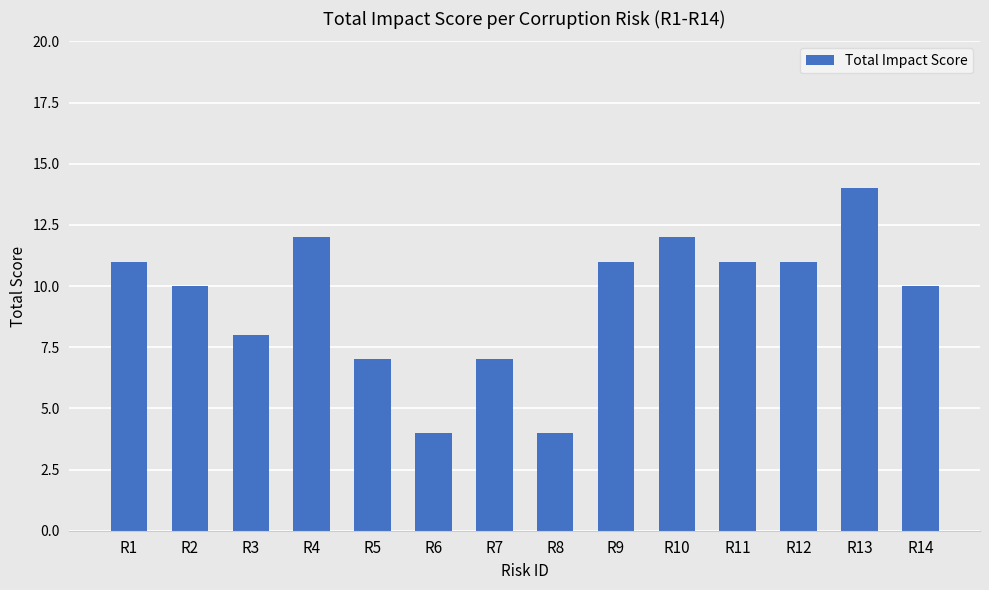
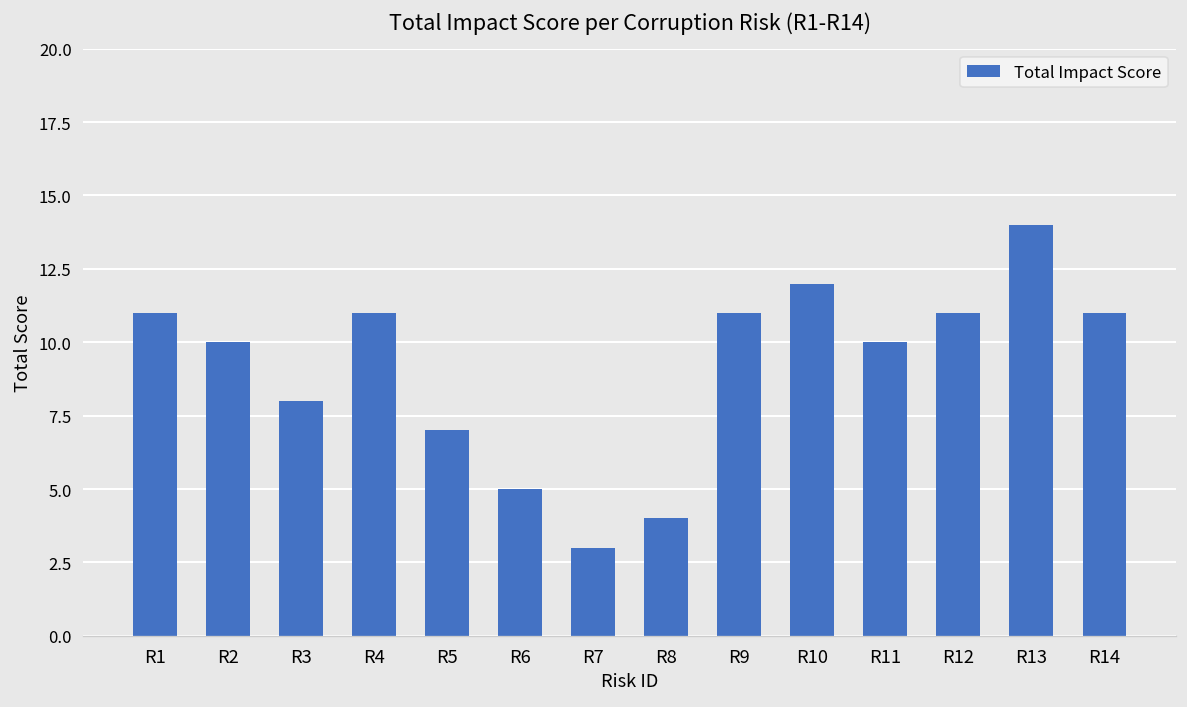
  {
    "R1": 11,
    "R2": 10,
    "R3": 8,
-   "R4": 12,
+   "R4": 11,
    "R5": 7,
-   "R6": 4,
-   "R7": 7,
+   "R6": 5,
+   "R7": 3,
    "R8": 4,
    "R9": 11,
    "R10": 12,
-   "R11": 11,
+   "R11": 10,
    "R12": 11,
    "R13": 14,
-   "R14": 10
+   "R14": 11
  }
